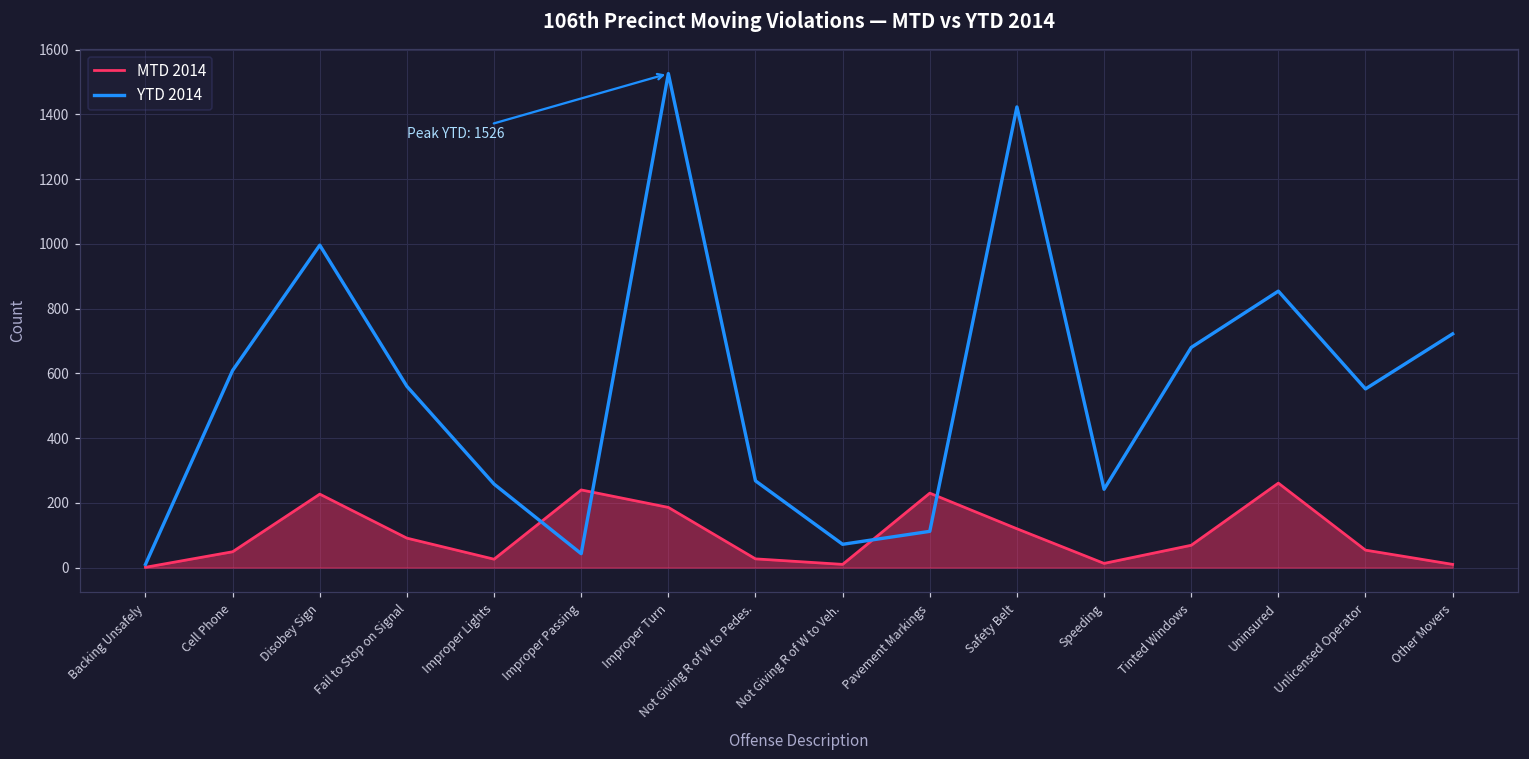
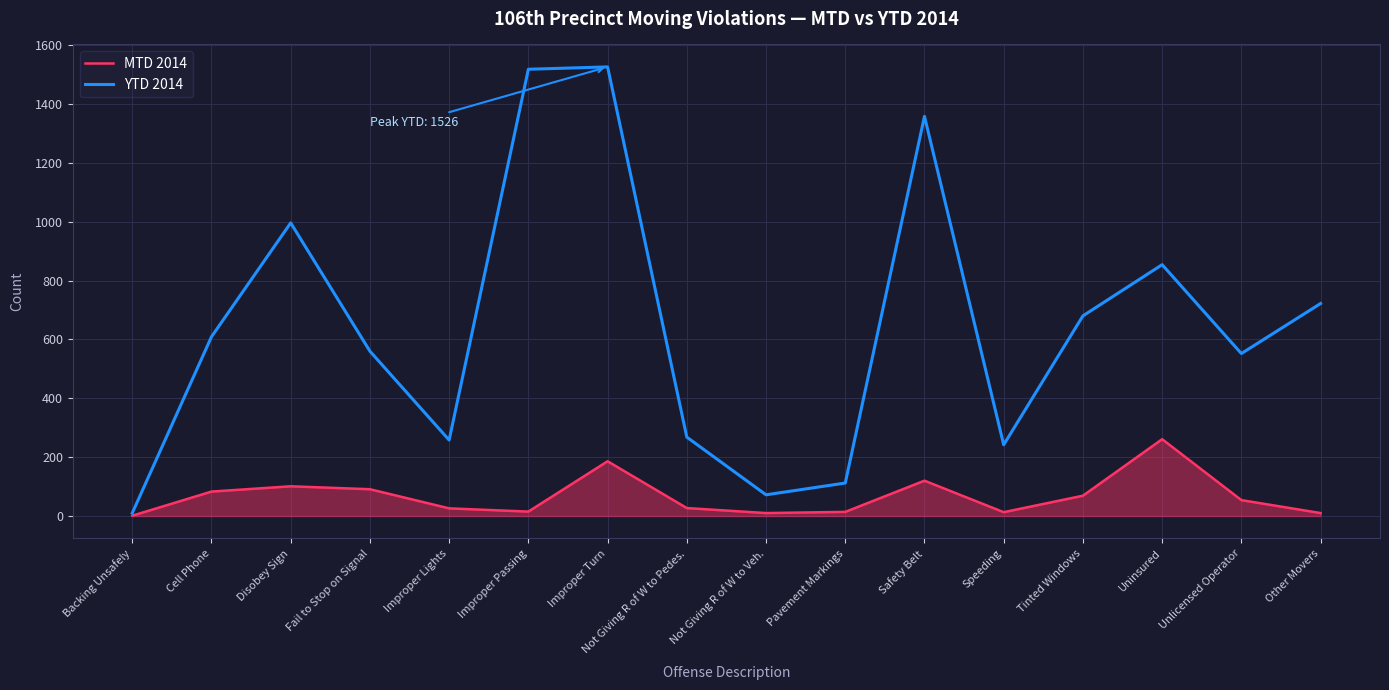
  {
    "MTD 2014": {
      "Backing Unsafely": 0,
-     "Cell Phone": 50,
-     "Disobey Sign": 230,
+     "Cell Phone": 80,
+     "Disobey Sign": 100,
      "Fail to Stop on Signal": 90,
      "Improper Lights": 30,
-     "Improper Passing": 240,
+     "Improper Passing": 20,
      "Improper Turn": 190,
      "Not Giving R of W to Pedes.": 30,
      "Not Giving R of W to Veh.": 10,
-     "Pavement Markings": 230,
+     "Pavement Markings": 10,
      "Safety Belt": 120,
      "Speeding": 10,
      "Tinted Windows": 70,
      "Uninsured": 260,
      "Unlicensed Operator": 50,
      "Other Movers": 10
    },
    "YTD 2014": {
      "Backing Unsafely": 10,
      "Cell Phone": 610,
      "Disobey Sign": 1000,
      "Fail to Stop on Signal": 560,
      "Improper Lights": 260,
-     "Improper Passing": 40,
+     "Improper Passing": 1520,
      "Not Giving R of W to Pedes.": 270,
      "Not Giving R of W to Veh.": 70,
      "Pavement Markings": 110,
-     "Safety Belt": 1420,
+     "Safety Belt": 1360,
      "Speeding": 240,
      "Tinted Windows": 680,
      "Uninsured": 850,
      "Unlicensed Operator": 550,
      "Other Movers": 720
    }
  }
